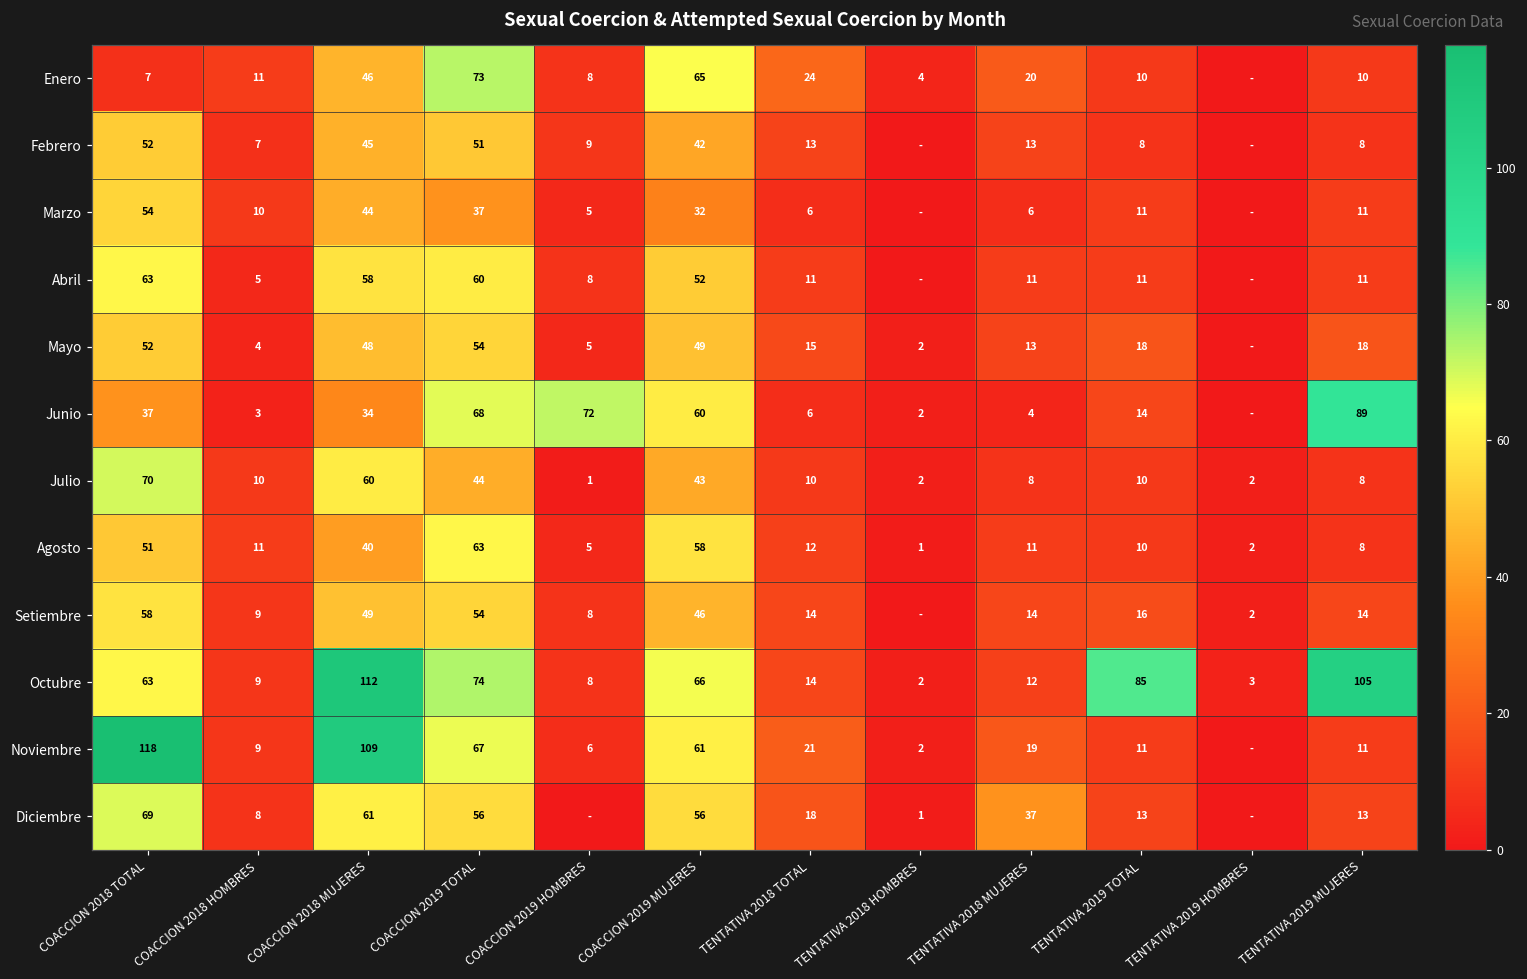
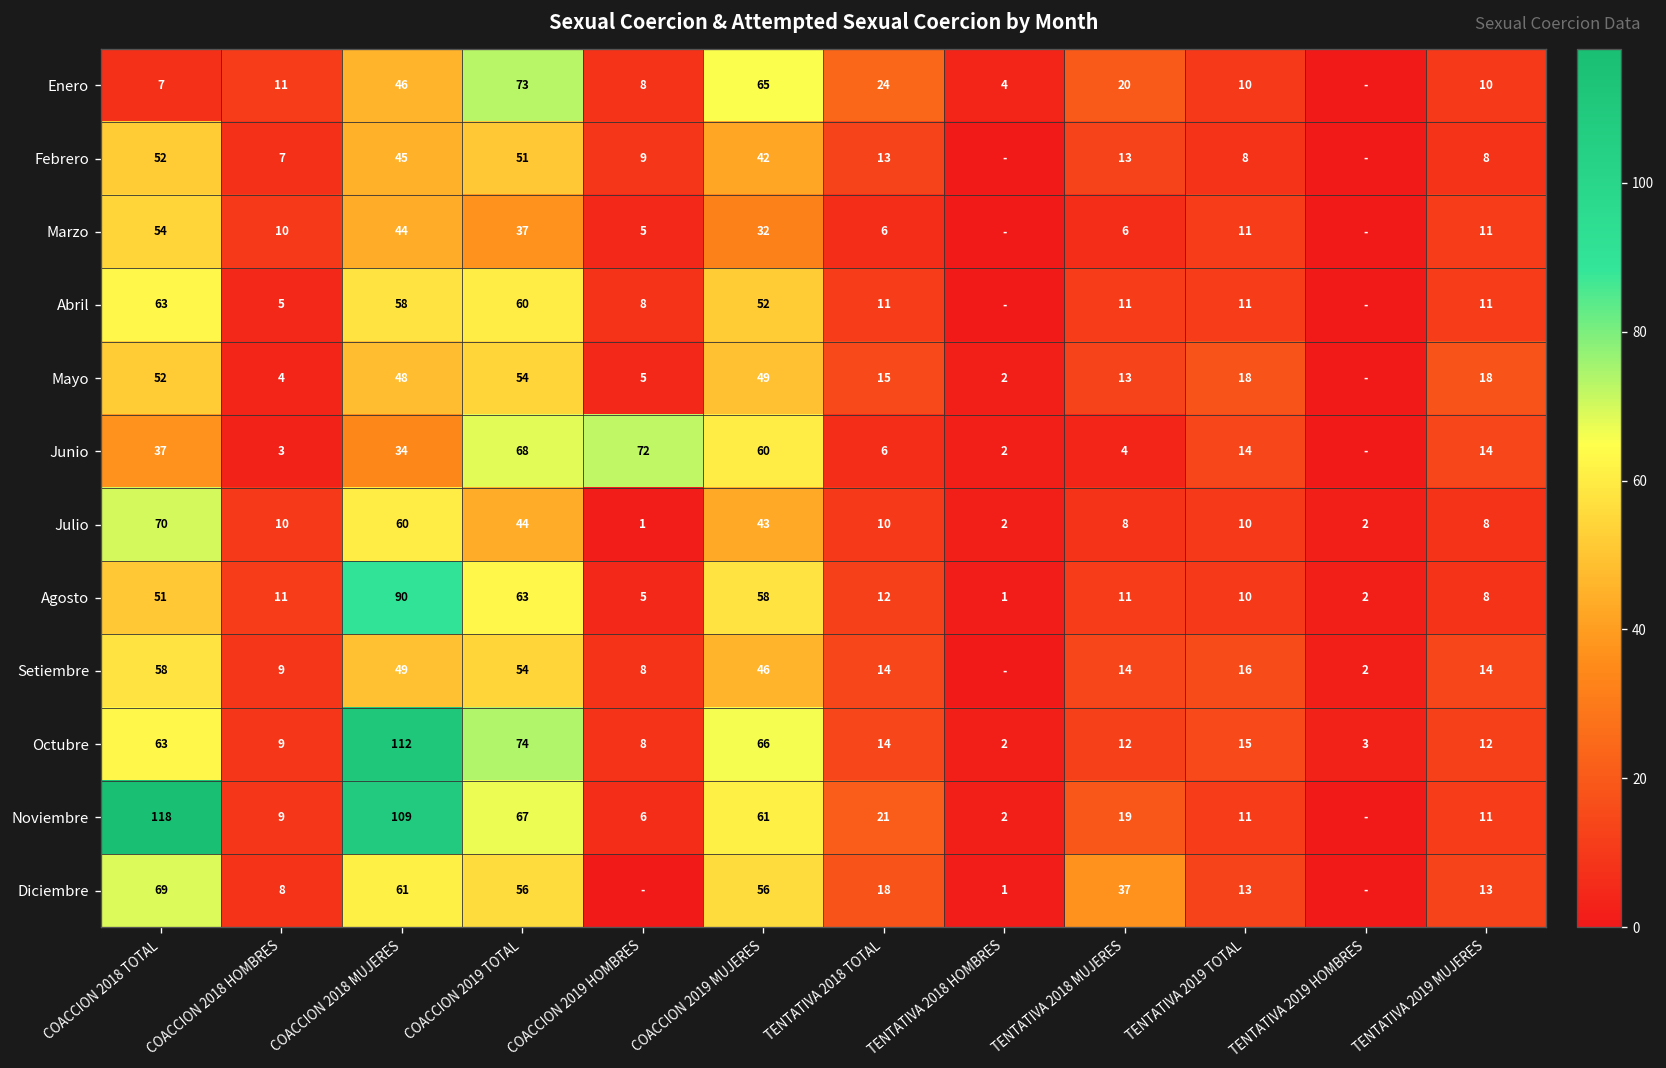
  {
    "Enero": {
      "COACCION 2018 TOTAL": 7,
      "COACCION 2018 HOMBRES": 11,
      "COACCION 2018 MUJERES": 46,
      "COACCION 2019 TOTAL": 73,
      "COACCION 2019 HOMBRES": 8,
      "COACCION 2019 MUJERES": 65,
      "TENTATIVA 2018 TOTAL": 24,
      "TENTATIVA 2018 HOMBRES": 4,
      "TENTATIVA 2018 MUJERES": 20,
      "TENTATIVA 2019 TOTAL": 10,
      "TENTATIVA 2019 MUJERES": 10
    },
    "Febrero": {
      "COACCION 2018 TOTAL": 52,
      "COACCION 2018 HOMBRES": 7,
      "COACCION 2018 MUJERES": 45,
      "COACCION 2019 TOTAL": 51,
      "COACCION 2019 HOMBRES": 9,
      "COACCION 2019 MUJERES": 42,
      "TENTATIVA 2018 TOTAL": 13,
      "TENTATIVA 2018 MUJERES": 13,
      "TENTATIVA 2019 TOTAL": 8,
      "TENTATIVA 2019 MUJERES": 8
    },
    "Marzo": {
      "COACCION 2018 TOTAL": 54,
      "COACCION 2018 HOMBRES": 10,
      "COACCION 2018 MUJERES": 44,
      "COACCION 2019 TOTAL": 37,
      "COACCION 2019 HOMBRES": 5,
      "COACCION 2019 MUJERES": 32,
      "TENTATIVA 2018 TOTAL": 6,
      "TENTATIVA 2018 MUJERES": 6,
      "TENTATIVA 2019 TOTAL": 11,
      "TENTATIVA 2019 MUJERES": 11
    },
    "Abril": {
      "COACCION 2018 TOTAL": 63,
      "COACCION 2018 HOMBRES": 5,
      "COACCION 2018 MUJERES": 58,
      "COACCION 2019 TOTAL": 60,
      "COACCION 2019 HOMBRES": 8,
      "COACCION 2019 MUJERES": 52,
      "TENTATIVA 2018 TOTAL": 11,
      "TENTATIVA 2018 MUJERES": 11,
      "TENTATIVA 2019 TOTAL": 11,
      "TENTATIVA 2019 MUJERES": 11
    },
    "Mayo": {
      "COACCION 2018 TOTAL": 52,
      "COACCION 2018 HOMBRES": 4,
      "COACCION 2018 MUJERES": 48,
      "COACCION 2019 TOTAL": 54,
      "COACCION 2019 HOMBRES": 5,
      "COACCION 2019 MUJERES": 49,
      "TENTATIVA 2018 TOTAL": 15,
      "TENTATIVA 2018 HOMBRES": 2,
      "TENTATIVA 2018 MUJERES": 13,
      "TENTATIVA 2019 TOTAL": 18,
      "TENTATIVA 2019 MUJERES": 18
    },
    "Junio": {
      "COACCION 2018 TOTAL": 37,
      "COACCION 2018 HOMBRES": 3,
      "COACCION 2018 MUJERES": 34,
      "COACCION 2019 TOTAL": 68,
      "COACCION 2019 HOMBRES": 72,
      "COACCION 2019 MUJERES": 60,
      "TENTATIVA 2018 TOTAL": 6,
      "TENTATIVA 2018 HOMBRES": 2,
      "TENTATIVA 2018 MUJERES": 4,
      "TENTATIVA 2019 TOTAL": 14,
-     "TENTATIVA 2019 MUJERES": 89
+     "TENTATIVA 2019 MUJERES": 14
    },
    "Julio": {
      "COACCION 2018 TOTAL": 70,
      "COACCION 2018 HOMBRES": 10,
      "COACCION 2018 MUJERES": 60,
      "COACCION 2019 TOTAL": 44,
      "COACCION 2019 HOMBRES": 1,
      "COACCION 2019 MUJERES": 43,
      "TENTATIVA 2018 TOTAL": 10,
      "TENTATIVA 2018 HOMBRES": 2,
      "TENTATIVA 2018 MUJERES": 8,
      "TENTATIVA 2019 TOTAL": 10,
      "TENTATIVA 2019 HOMBRES": 2,
      "TENTATIVA 2019 MUJERES": 8
    },
    "Agosto": {
      "COACCION 2018 TOTAL": 51,
      "COACCION 2018 HOMBRES": 11,
-     "COACCION 2018 MUJERES": 40,
+     "COACCION 2018 MUJERES": 90,
      "COACCION 2019 TOTAL": 63,
      "COACCION 2019 HOMBRES": 5,
      "COACCION 2019 MUJERES": 58,
      "TENTATIVA 2018 TOTAL": 12,
      "TENTATIVA 2018 HOMBRES": 1,
      "TENTATIVA 2018 MUJERES": 11,
      "TENTATIVA 2019 TOTAL": 10,
      "TENTATIVA 2019 HOMBRES": 2,
      "TENTATIVA 2019 MUJERES": 8
    },
    "Setiembre": {
      "COACCION 2018 TOTAL": 58,
      "COACCION 2018 HOMBRES": 9,
      "COACCION 2018 MUJERES": 49,
      "COACCION 2019 TOTAL": 54,
      "COACCION 2019 HOMBRES": 8,
      "COACCION 2019 MUJERES": 46,
      "TENTATIVA 2018 TOTAL": 14,
      "TENTATIVA 2018 MUJERES": 14,
      "TENTATIVA 2019 TOTAL": 16,
      "TENTATIVA 2019 HOMBRES": 2,
      "TENTATIVA 2019 MUJERES": 14
    },
    "Octubre": {
      "COACCION 2018 TOTAL": 63,
      "COACCION 2018 HOMBRES": 9,
      "COACCION 2018 MUJERES": 112,
      "COACCION 2019 TOTAL": 74,
      "COACCION 2019 HOMBRES": 8,
      "COACCION 2019 MUJERES": 66,
      "TENTATIVA 2018 TOTAL": 14,
      "TENTATIVA 2018 HOMBRES": 2,
      "TENTATIVA 2018 MUJERES": 12,
-     "TENTATIVA 2019 TOTAL": 85,
+     "TENTATIVA 2019 TOTAL": 15,
      "TENTATIVA 2019 HOMBRES": 3,
-     "TENTATIVA 2019 MUJERES": 105
+     "TENTATIVA 2019 MUJERES": 12
    },
    "Noviembre": {
      "COACCION 2018 TOTAL": 118,
      "COACCION 2018 HOMBRES": 9,
      "COACCION 2018 MUJERES": 109,
      "COACCION 2019 TOTAL": 67,
      "COACCION 2019 HOMBRES": 6,
      "COACCION 2019 MUJERES": 61,
      "TENTATIVA 2018 TOTAL": 21,
      "TENTATIVA 2018 HOMBRES": 2,
      "TENTATIVA 2018 MUJERES": 19,
      "TENTATIVA 2019 TOTAL": 11,
      "TENTATIVA 2019 MUJERES": 11
    },
    "Diciembre": {
      "COACCION 2018 TOTAL": 69,
      "COACCION 2018 HOMBRES": 8,
      "COACCION 2018 MUJERES": 61,
      "COACCION 2019 TOTAL": 56,
      "COACCION 2019 MUJERES": 56,
      "TENTATIVA 2018 TOTAL": 18,
      "TENTATIVA 2018 HOMBRES": 1,
      "TENTATIVA 2018 MUJERES": 37,
      "TENTATIVA 2019 TOTAL": 13,
      "TENTATIVA 2019 MUJERES": 13
    }
  }
